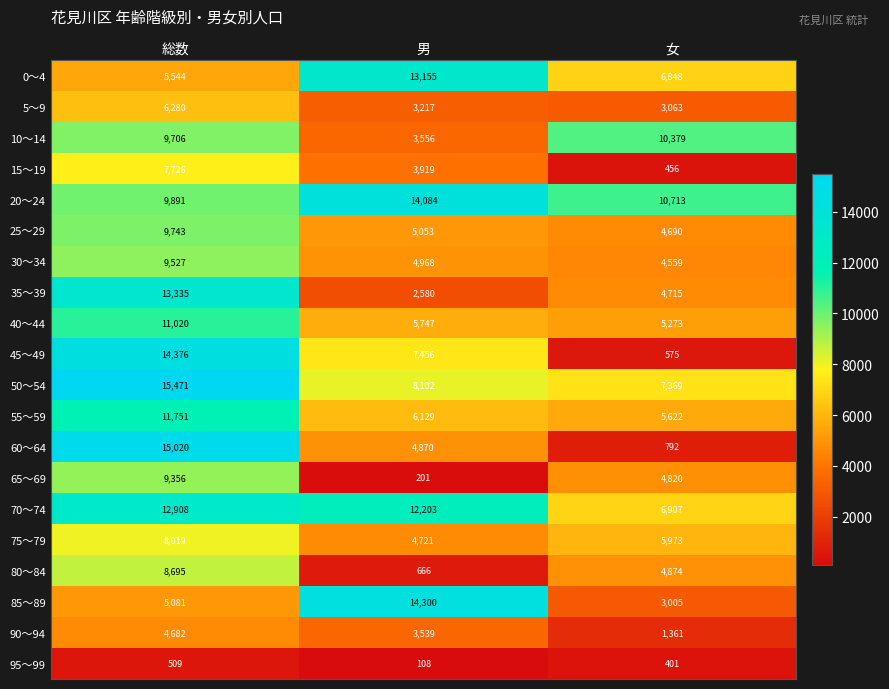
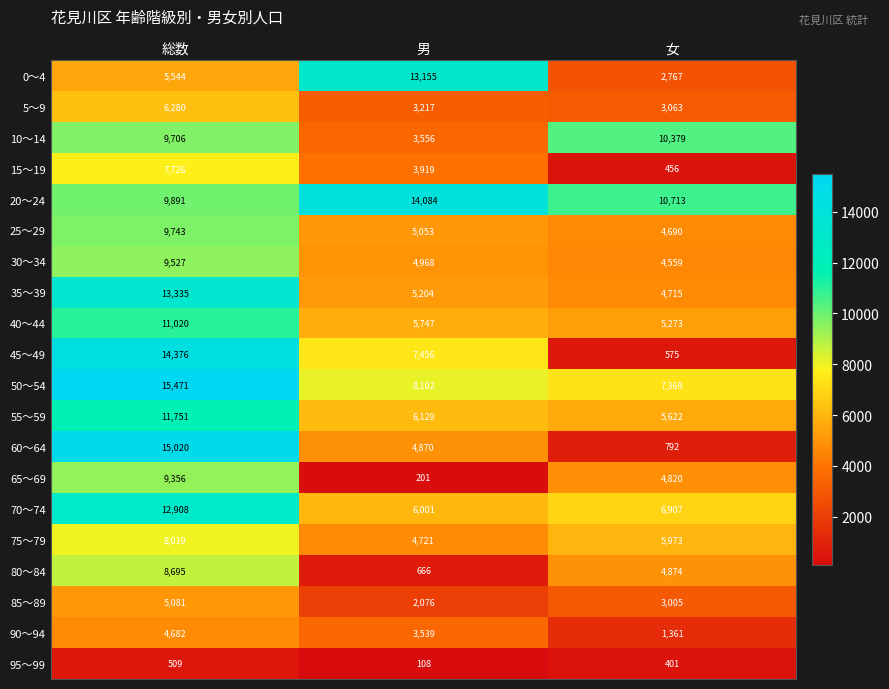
  {
    "0～4": {
      "総数": "5,544",
      "男": "13,155",
-     "女": "6,848"
+     "女": "2,767"
    },
    "5～9": {
      "総数": "6,280",
      "男": "3,217",
      "女": "3,063"
    },
    "10～14": {
      "総数": "9,706",
      "男": "3,556",
      "女": "10,379"
    },
    "15～19": {
      "総数": "7,726",
      "男": "3,919",
      "女": "456"
    },
    "20～24": {
      "総数": "9,891",
      "男": "14,084",
      "女": "10,713"
    },
    "25～29": {
      "総数": "9,743",
      "男": "5,053",
      "女": "4,690"
    },
    "30～34": {
      "総数": "9,527",
      "男": "4,968",
      "女": "4,559"
    },
    "35～39": {
      "総数": "13,335",
-     "男": "2,580",
+     "男": "5,204",
      "女": "4,715"
    },
    "40～44": {
      "総数": "11,020",
      "男": "5,747",
      "女": "5,273"
    },
    "45～49": {
      "総数": "14,376",
      "男": "7,456",
      "女": "575"
    },
    "50～54": {
      "総数": "15,471",
      "男": "8,102",
      "女": "7,369"
    },
    "55～59": {
      "総数": "11,751",
      "男": "6,129",
      "女": "5,622"
    },
    "60～64": {
      "総数": "15,020",
      "男": "4,870",
      "女": "792"
    },
    "65～69": {
      "総数": "9,356",
      "男": "201",
      "女": "4,820"
    },
    "70～74": {
      "総数": "12,908",
-     "男": "12,203",
+     "男": "6,001",
      "女": "6,907"
    },
    "75～79": {
      "総数": "8,019",
      "男": "4,721",
      "女": "5,973"
    },
    "80～84": {
      "総数": "8,695",
      "男": "666",
      "女": "4,874"
    },
    "85～89": {
      "総数": "5,081",
-     "男": "14,300",
+     "男": "2,076",
      "女": "3,005"
    },
    "90～94": {
      "総数": "4,682",
      "男": "3,539",
      "女": "1,361"
    },
    "95～99": {
      "総数": "509",
      "男": "108",
      "女": "401"
    }
  }
